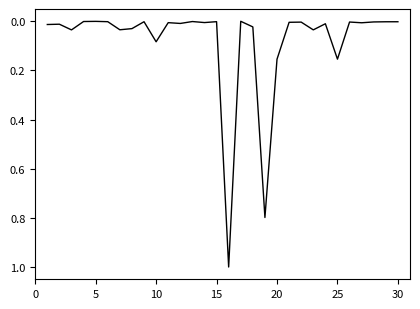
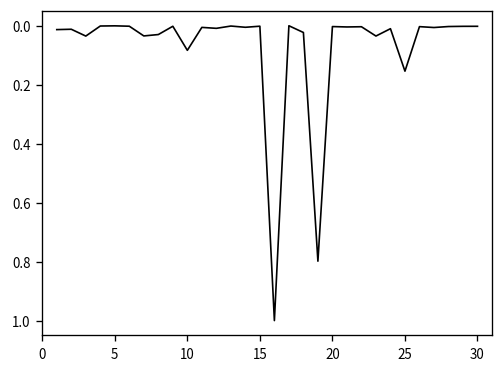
  {
    "5": 0.00,
    "10": 0.08,
    "15": 0.00,
-   "20": 0.15,
+   "20": 0.00,
    "25": 0.15,
    "30": 0.00
  }
